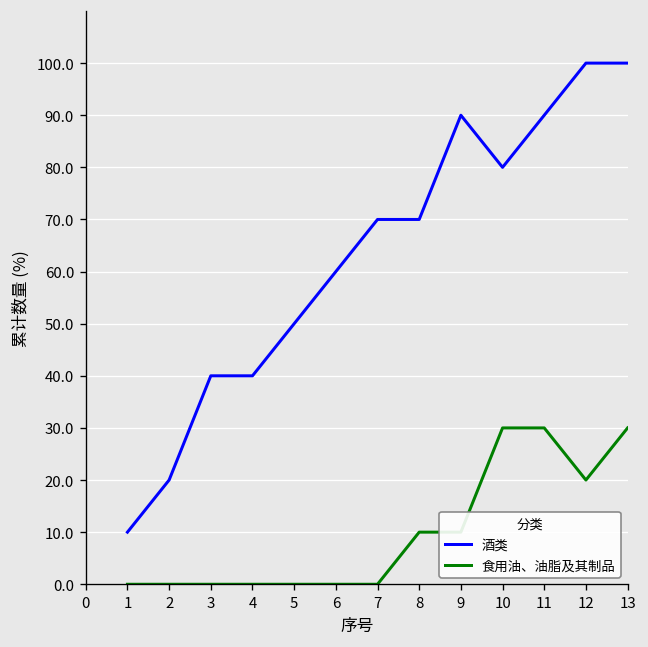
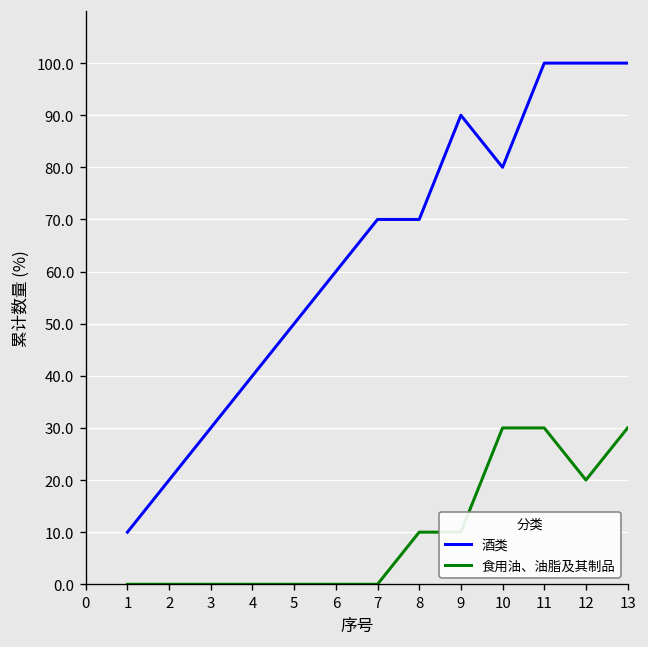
  {
    "酒类": {
      "1": 10,
      "2": 20,
-     "3": 40,
+     "3": 30,
      "4": 40,
      "5": 50,
      "6": 60,
      "7": 70,
      "8": 70,
      "9": 90,
      "10": 80,
-     "11": 90,
+     "11": 100,
      "12": 100,
      "13": 100
    },
    "食用油、油脂及其制品": {
      "1": 0,
      "2": 0,
      "3": 0,
      "4": 0,
      "5": 0,
      "6": 0,
      "7": 0,
      "8": 10,
      "10": 30,
      "11": 30,
      "12": 20,
      "13": 30
    }
  }
